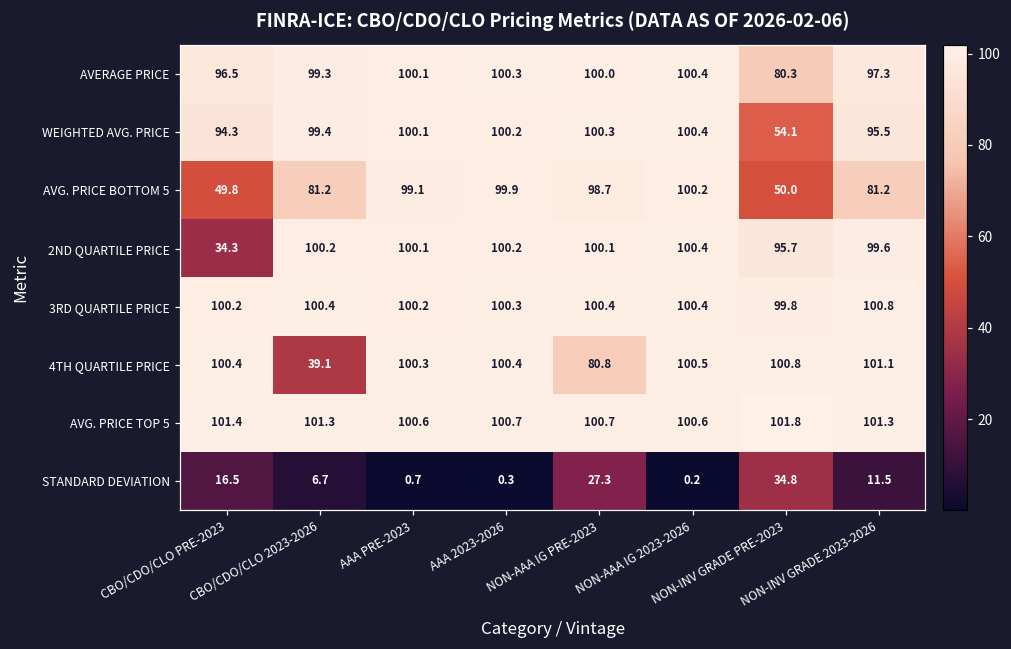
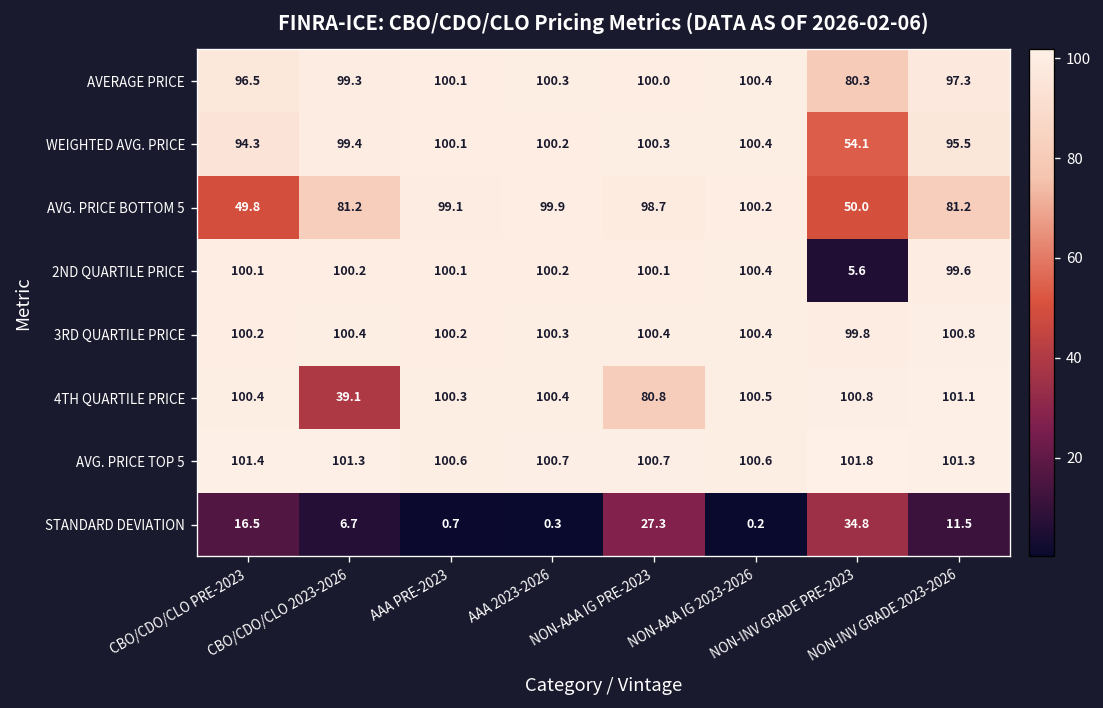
  {
    "AVERAGE PRICE": {
      "CBO/CDO/CLO PRE-2023": 96.5,
      "CBO/CDO/CLO 2023-2026": 99.3,
      "AAA PRE-2023": 100.1,
      "AAA 2023-2026": 100.3,
      "NON-AAA IG PRE-2023": 100.0,
      "NON-AAA IG 2023-2026": 100.4,
      "NON-INV GRADE PRE-2023": 80.3,
      "NON-INV GRADE 2023-2026": 97.3
    },
    "WEIGHTED AVG. PRICE": {
      "CBO/CDO/CLO PRE-2023": 94.3,
      "CBO/CDO/CLO 2023-2026": 99.4,
      "AAA PRE-2023": 100.1,
      "AAA 2023-2026": 100.2,
      "NON-AAA IG PRE-2023": 100.3,
      "NON-AAA IG 2023-2026": 100.4,
      "NON-INV GRADE PRE-2023": 54.1,
      "NON-INV GRADE 2023-2026": 95.5
    },
    "AVG. PRICE BOTTOM 5": {
      "CBO/CDO/CLO PRE-2023": 49.8,
      "CBO/CDO/CLO 2023-2026": 81.2,
      "AAA PRE-2023": 99.1,
      "AAA 2023-2026": 99.9,
      "NON-AAA IG PRE-2023": 98.7,
      "NON-AAA IG 2023-2026": 100.2,
      "NON-INV GRADE PRE-2023": 50.0,
      "NON-INV GRADE 2023-2026": 81.2
    },
    "2ND QUARTILE PRICE": {
-     "CBO/CDO/CLO PRE-2023": 34.3,
+     "CBO/CDO/CLO PRE-2023": 100.1,
      "CBO/CDO/CLO 2023-2026": 100.2,
      "AAA PRE-2023": 100.1,
      "AAA 2023-2026": 100.2,
      "NON-AAA IG PRE-2023": 100.1,
      "NON-AAA IG 2023-2026": 100.4,
-     "NON-INV GRADE PRE-2023": 95.7,
+     "NON-INV GRADE PRE-2023": 5.6,
      "NON-INV GRADE 2023-2026": 99.6
    },
    "3RD QUARTILE PRICE": {
      "CBO/CDO/CLO PRE-2023": 100.2,
      "CBO/CDO/CLO 2023-2026": 100.4,
      "AAA PRE-2023": 100.2,
      "AAA 2023-2026": 100.3,
      "NON-AAA IG PRE-2023": 100.4,
      "NON-AAA IG 2023-2026": 100.4,
      "NON-INV GRADE PRE-2023": 99.8,
      "NON-INV GRADE 2023-2026": 100.8
    },
    "4TH QUARTILE PRICE": {
      "CBO/CDO/CLO PRE-2023": 100.4,
      "CBO/CDO/CLO 2023-2026": 39.1,
      "AAA PRE-2023": 100.3,
      "AAA 2023-2026": 100.4,
      "NON-AAA IG PRE-2023": 80.8,
      "NON-AAA IG 2023-2026": 100.5,
      "NON-INV GRADE PRE-2023": 100.8,
      "NON-INV GRADE 2023-2026": 101.1
    },
    "AVG. PRICE TOP 5": {
      "CBO/CDO/CLO PRE-2023": 101.4,
      "CBO/CDO/CLO 2023-2026": 101.3,
      "AAA PRE-2023": 100.6,
      "AAA 2023-2026": 100.7,
      "NON-AAA IG PRE-2023": 100.7,
      "NON-AAA IG 2023-2026": 100.6,
      "NON-INV GRADE PRE-2023": 101.8,
      "NON-INV GRADE 2023-2026": 101.3
    },
    "STANDARD DEVIATION": {
      "CBO/CDO/CLO PRE-2023": 16.5,
      "CBO/CDO/CLO 2023-2026": 6.7,
      "AAA PRE-2023": 0.7,
      "AAA 2023-2026": 0.3,
      "NON-AAA IG PRE-2023": 27.3,
      "NON-AAA IG 2023-2026": 0.2,
      "NON-INV GRADE PRE-2023": 34.8,
      "NON-INV GRADE 2023-2026": 11.5
    }
  }
